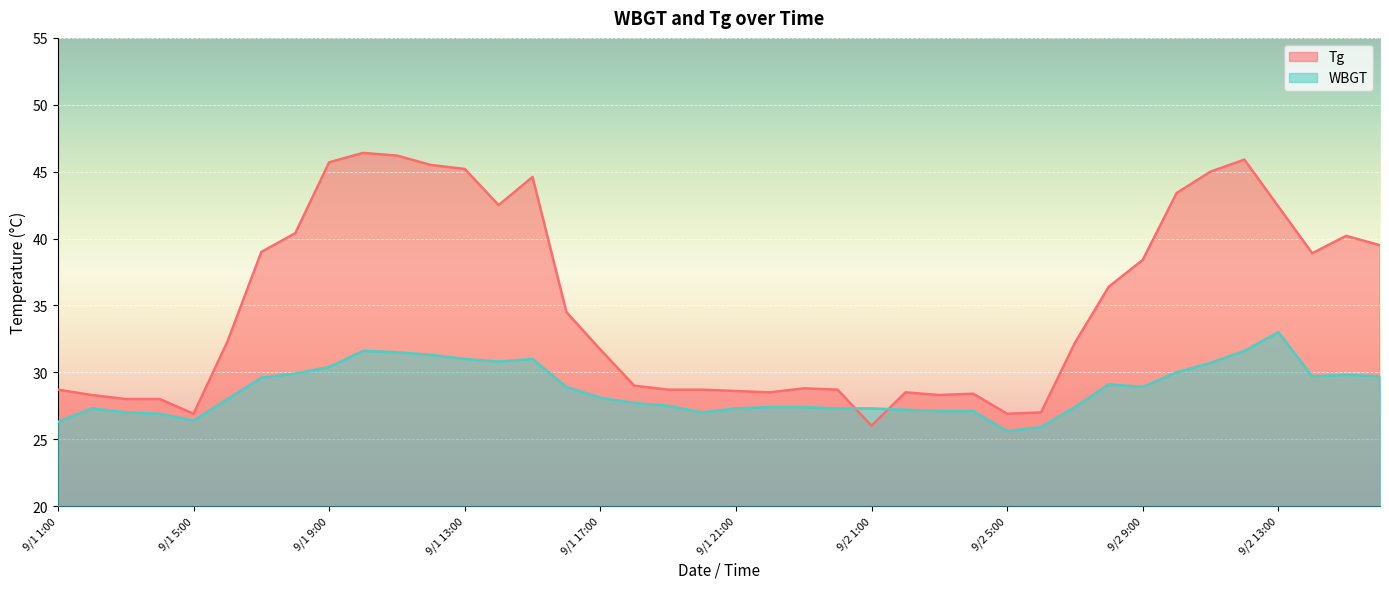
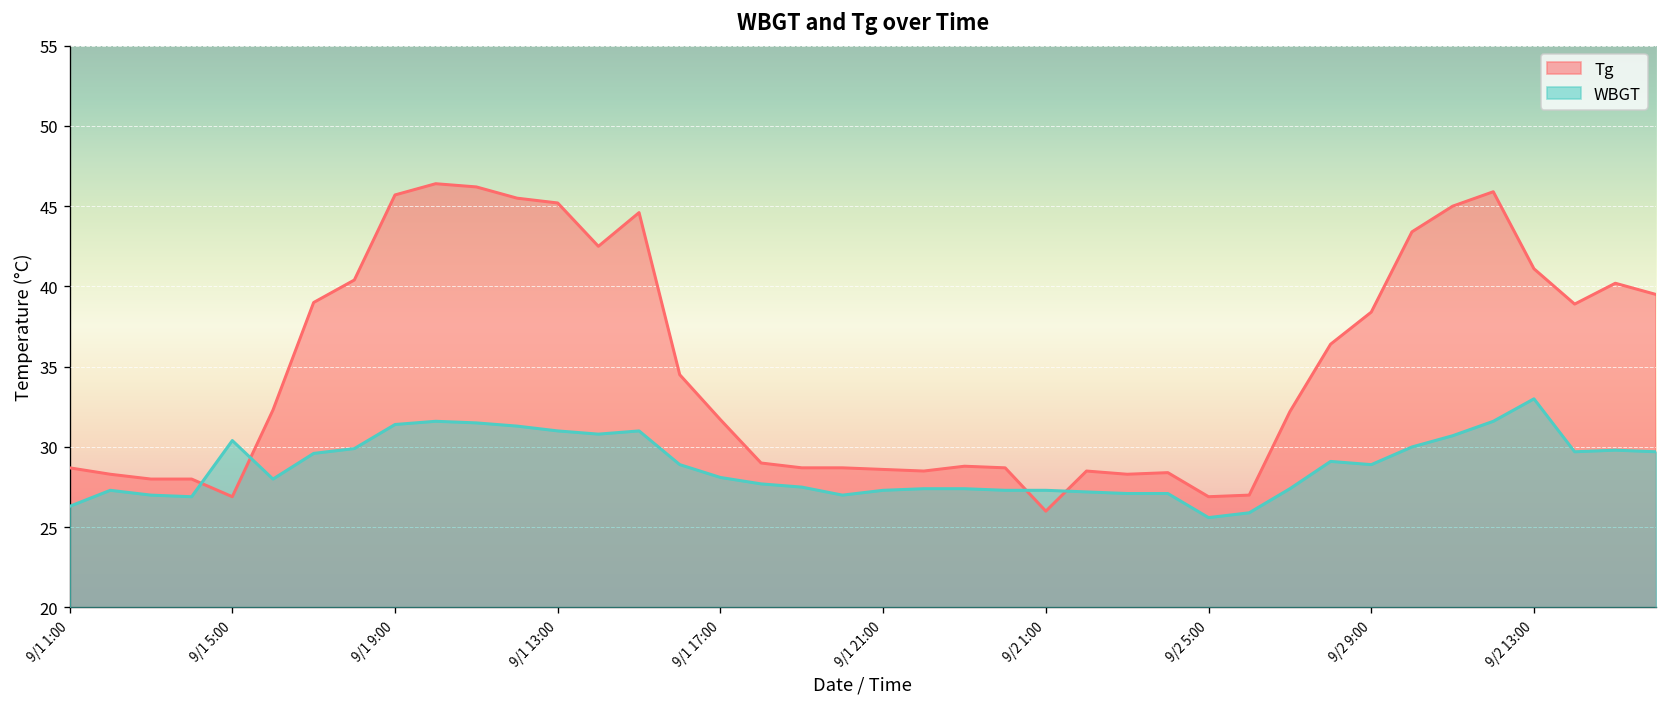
  {
    "Tg": {
      "9/1 1:00": 28.7,
      "9/1 5:00": 26.9,
      "9/1 9:00": 45.7,
      "9/1 13:00": 45.2,
      "9/1 17:00": 31.7,
      "9/1 21:00": 28.6,
      "9/2 1:00": 26.0,
      "9/2 5:00": 26.9,
      "9/2 9:00": 38.4,
-     "9/2 13:00": 42.4
+     "9/2 13:00": 41.1
    },
    "WBGT": {
      "9/1 1:00": 26.3,
-     "9/1 5:00": 26.4,
-     "9/1 9:00": 30.4,
+     "9/1 5:00": 30.4,
+     "9/1 9:00": 31.4,
      "9/1 13:00": 31.0,
      "9/1 17:00": 28.1,
      "9/1 21:00": 27.3,
      "9/2 1:00": 27.3,
      "9/2 5:00": 25.6,
      "9/2 9:00": 28.9,
      "9/2 13:00": 33.0
    }
  }
